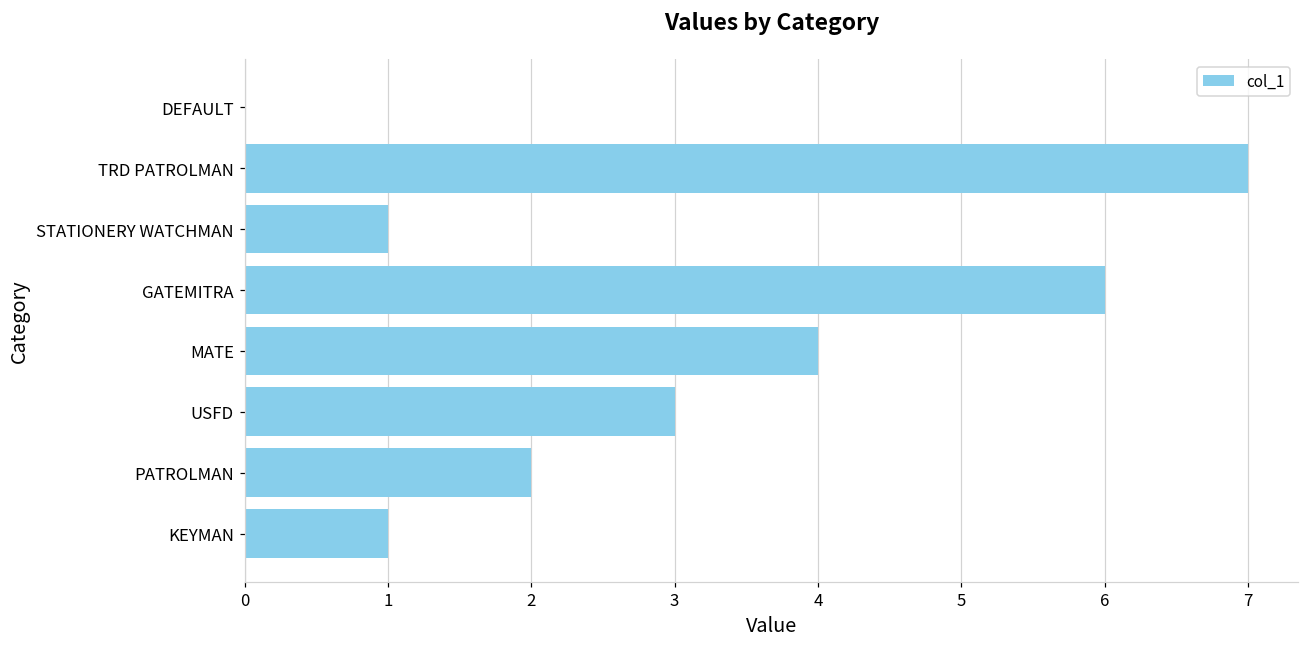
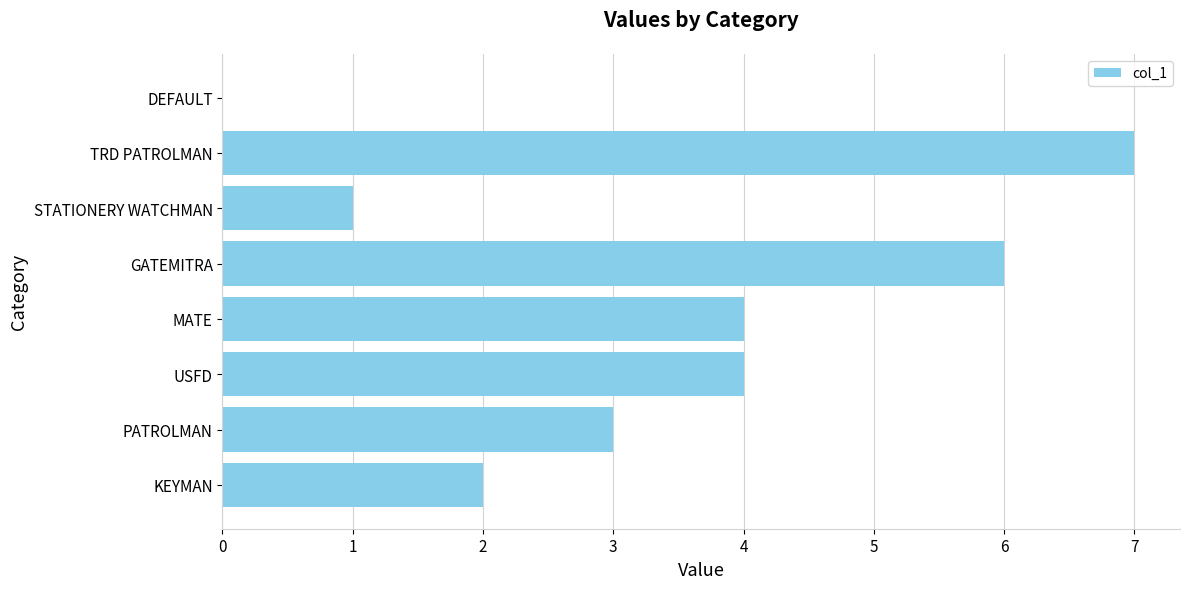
  {
    "DEFAULT": 0,
    "TRD PATROLMAN": 7,
    "STATIONERY WATCHMAN": 1,
    "GATEMITRA": 6,
    "MATE": 4,
-   "USFD": 3,
-   "PATROLMAN": 2,
-   "KEYMAN": 1
+   "USFD": 4,
+   "PATROLMAN": 3,
+   "KEYMAN": 2
  }
